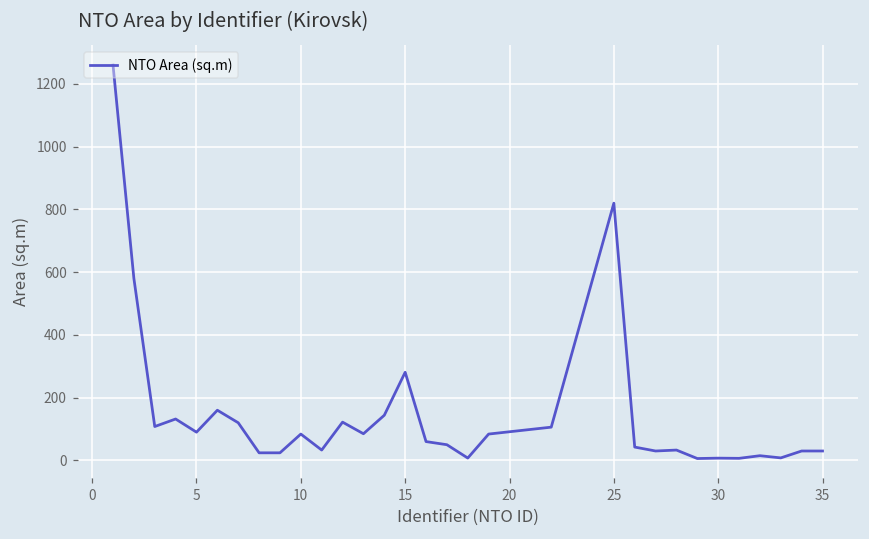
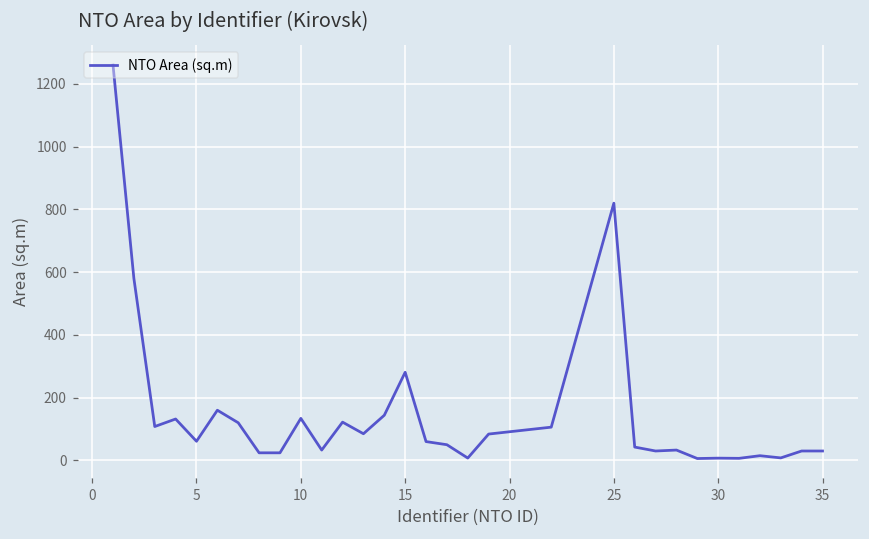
  {
-   "5": 90,
-   "10": 80,
+   "5": 60,
+   "10": 130,
    "15": 280,
    "25": 820,
    "30": 10,
    "35": 30
  }
